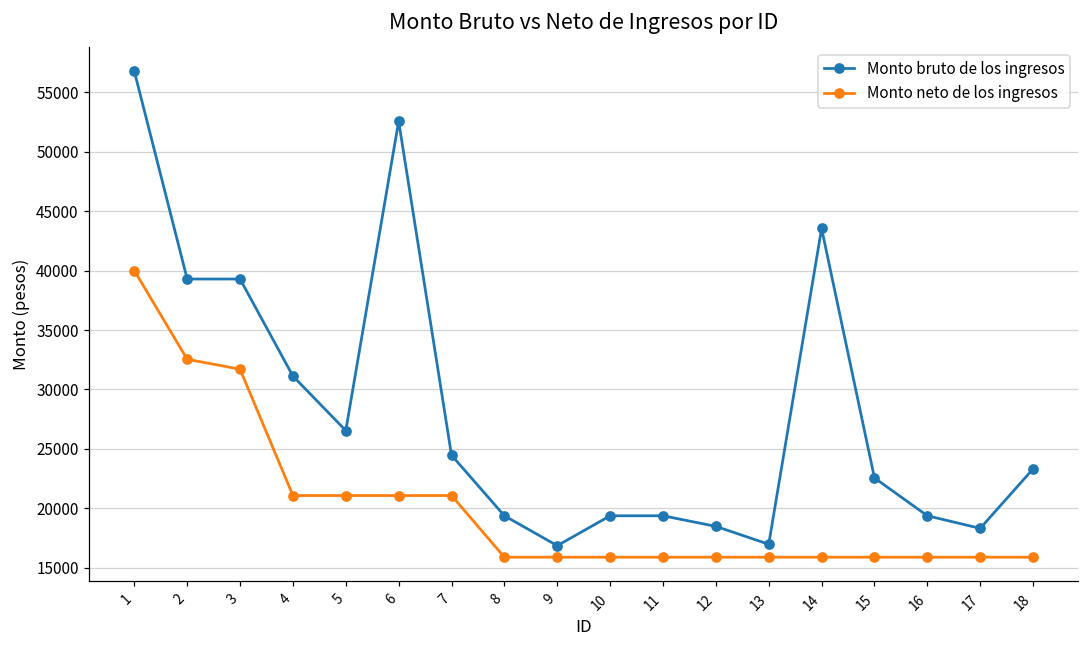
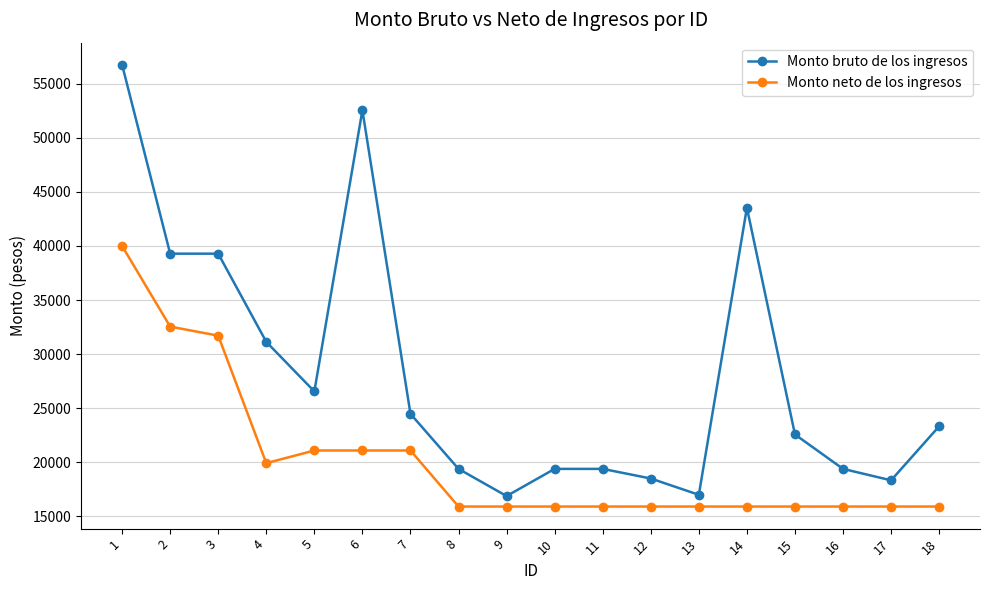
  {
    "Monto bruto de los ingresos": {
      "1": 56800,
      "2": 39300,
      "3": 39300,
      "4": 31100,
      "5": 26500,
      "6": 52600,
      "7": 24500,
      "8": 19400,
      "9": 16900,
      "10": 19400,
      "11": 19400,
      "12": 18500,
      "13": 17000,
      "14": 43500,
      "15": 22600,
      "16": 19400,
      "17": 18300,
      "18": 23300
    },
    "Monto neto de los ingresos": {
      "1": 40000,
      "2": 32500,
      "3": 31700,
-     "4": 21100,
+     "4": 19900,
      "5": 21100,
      "6": 21100,
      "7": 21100,
      "8": 15900,
      "9": 15900,
      "10": 15900,
      "11": 15900,
      "12": 15900,
      "13": 15900,
      "14": 15900,
      "15": 15900,
      "16": 15900,
      "17": 15900,
      "18": 15900
    }
  }
